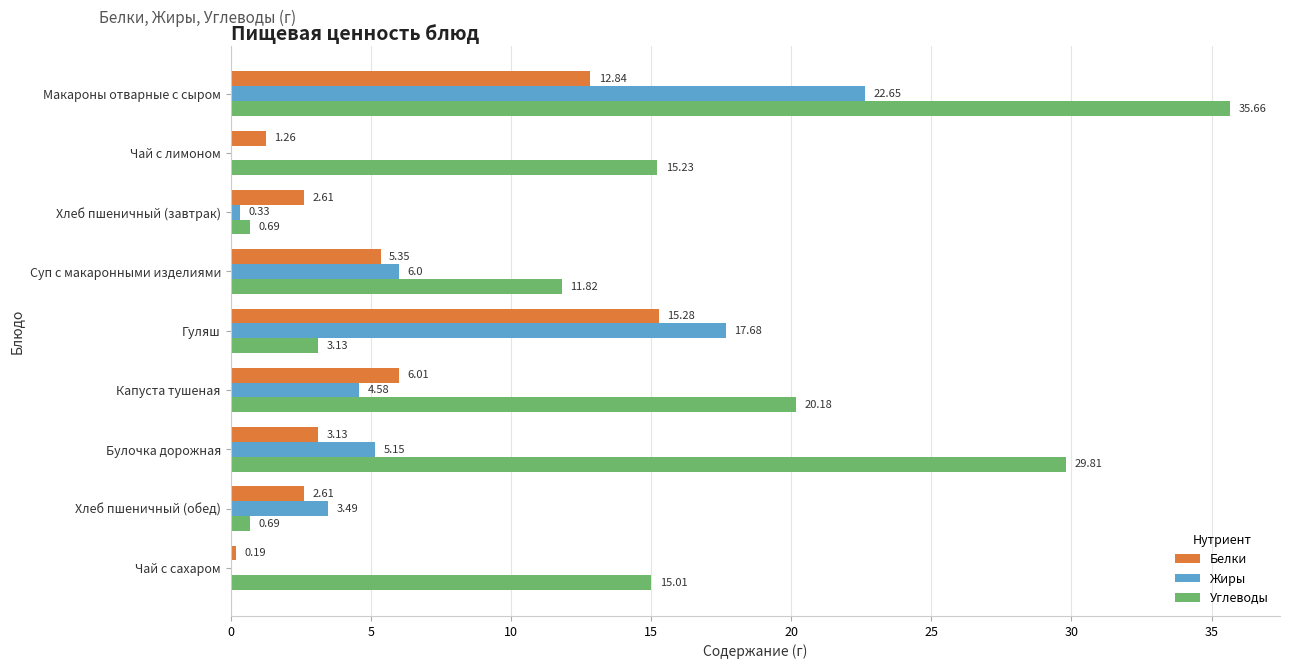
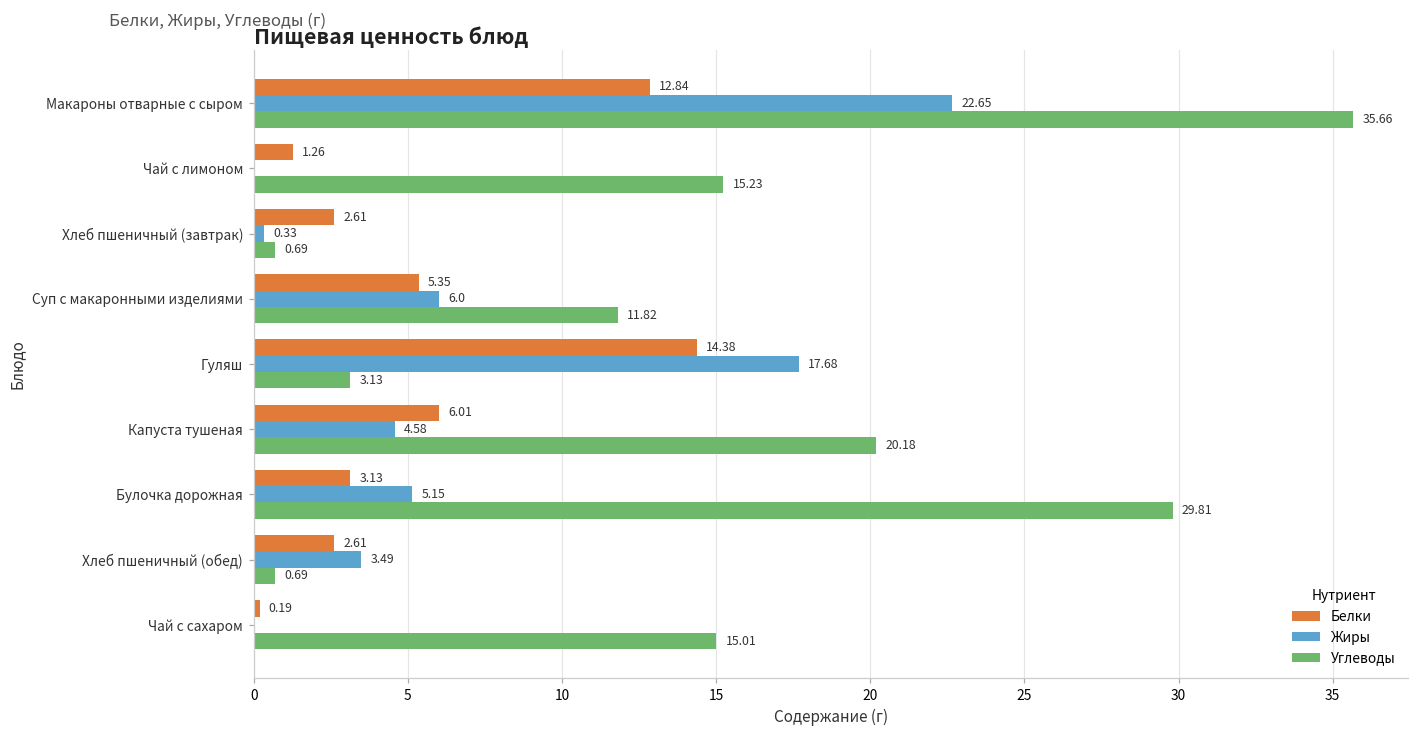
  {
    "Белки": {
      "Макароны отварные с сыром": 12.84,
      "Чай с лимоном": 1.26,
      "Хлеб пшеничный (завтрак)": 2.61,
      "Суп с макаронными изделиями": 5.35,
-     "Гуляш": 15.28,
+     "Гуляш": 14.38,
      "Капуста тушеная": 6.01,
      "Булочка дорожная": 3.13,
      "Хлеб пшеничный (обед)": 2.61,
      "Чай с сахаром": 0.19
    },
    "Жиры": {
      "Макароны отварные с сыром": 22.65,
      "Хлеб пшеничный (завтрак)": 0.33,
      "Суп с макаронными изделиями": 6.0,
      "Гуляш": 17.68,
      "Капуста тушеная": 4.58,
      "Булочка дорожная": 5.15,
      "Хлеб пшеничный (обед)": 3.49
    },
    "Углеводы": {
      "Макароны отварные с сыром": 35.66,
      "Чай с лимоном": 15.23,
      "Хлеб пшеничный (завтрак)": 0.69,
      "Суп с макаронными изделиями": 11.82,
      "Гуляш": 3.13,
      "Капуста тушеная": 20.18,
      "Булочка дорожная": 29.81,
      "Хлеб пшеничный (обед)": 0.69,
      "Чай с сахаром": 15.01
    }
  }
